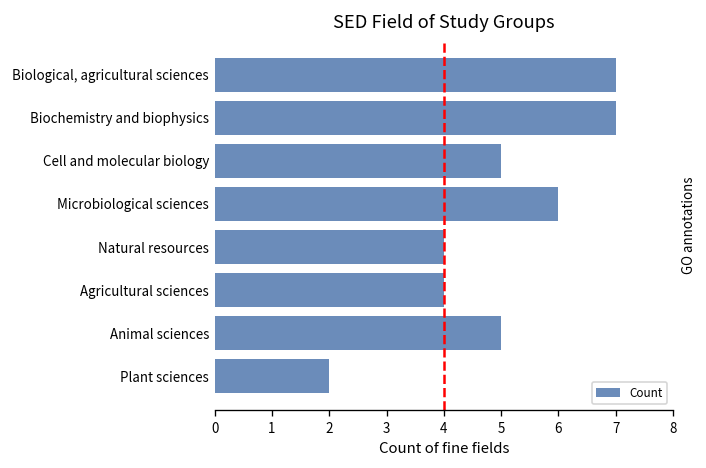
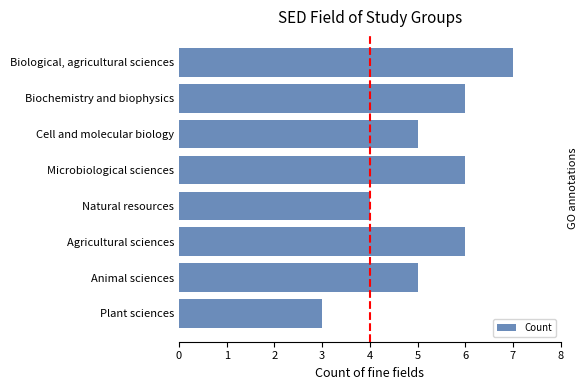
  {
    "Biological, agricultural sciences": 7,
-   "Biochemistry and biophysics": 7,
+   "Biochemistry and biophysics": 6,
    "Cell and molecular biology": 5,
    "Microbiological sciences": 6,
    "Natural resources": 4,
-   "Agricultural sciences": 4,
+   "Agricultural sciences": 6,
    "Animal sciences": 5,
-   "Plant sciences": 2
+   "Plant sciences": 3
  }
